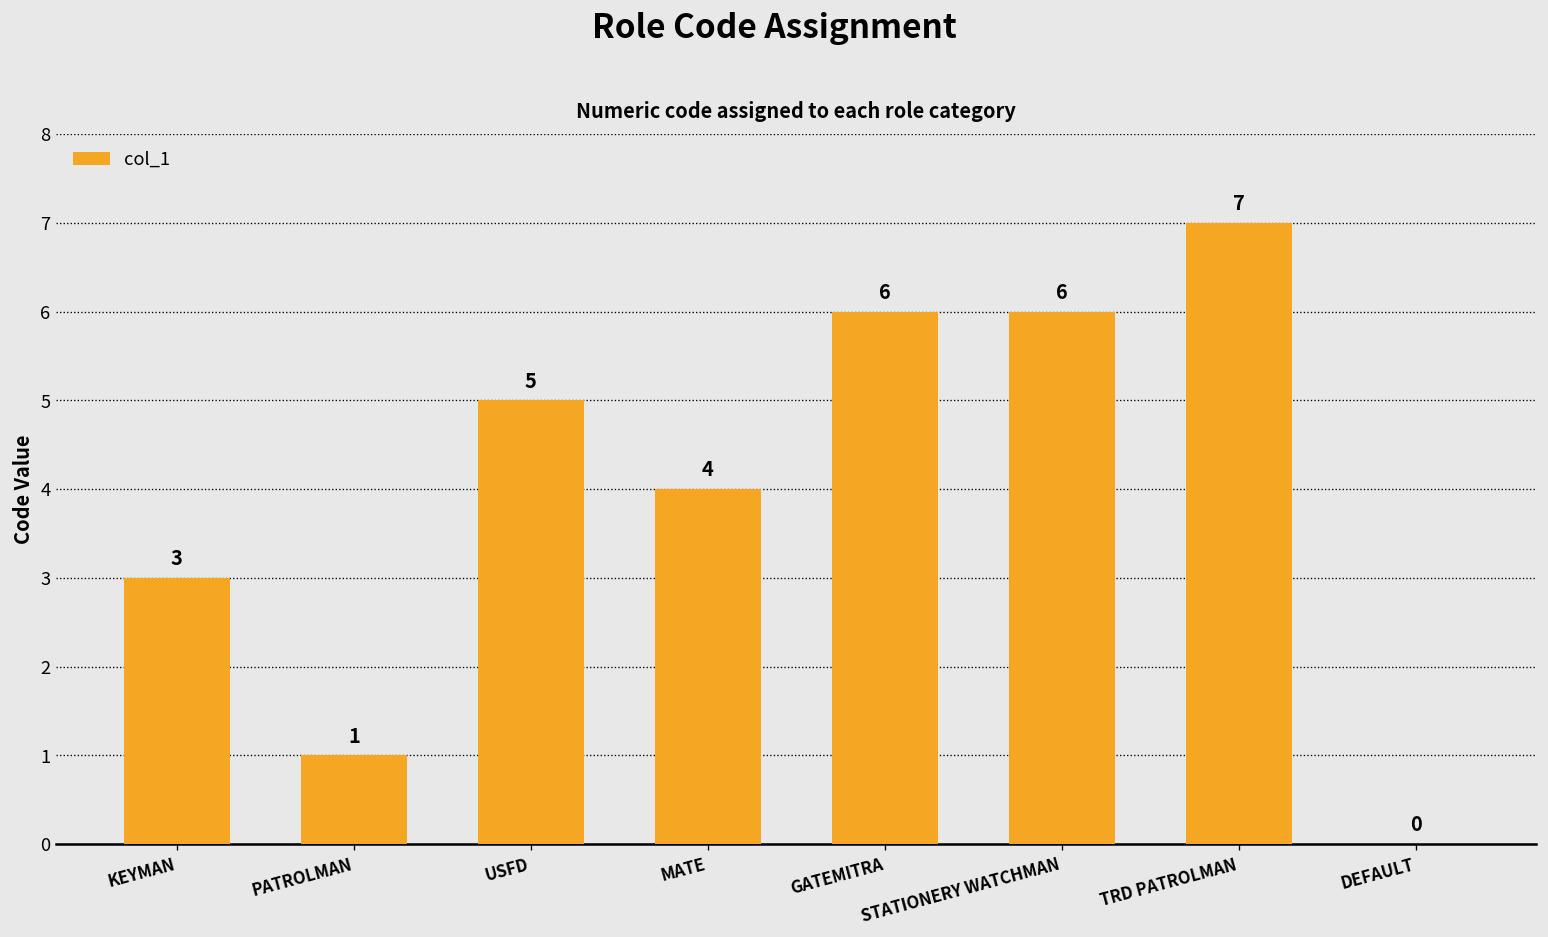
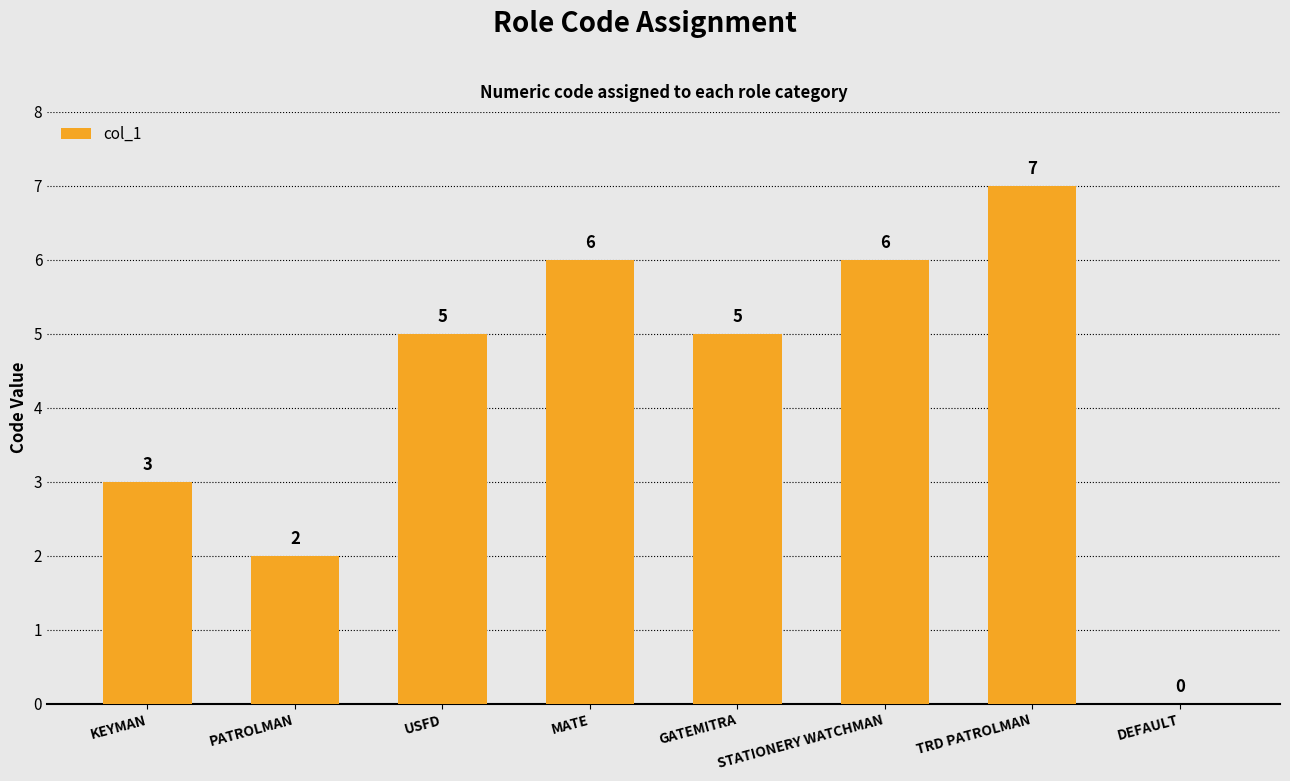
  {
    "KEYMAN": 3,
-   "PATROLMAN": 1,
+   "PATROLMAN": 2,
    "USFD": 5,
-   "MATE": 4,
-   "GATEMITRA": 6,
+   "MATE": 6,
+   "GATEMITRA": 5,
    "STATIONERY WATCHMAN": 6,
    "TRD PATROLMAN": 7,
    "DEFAULT": 0
  }
